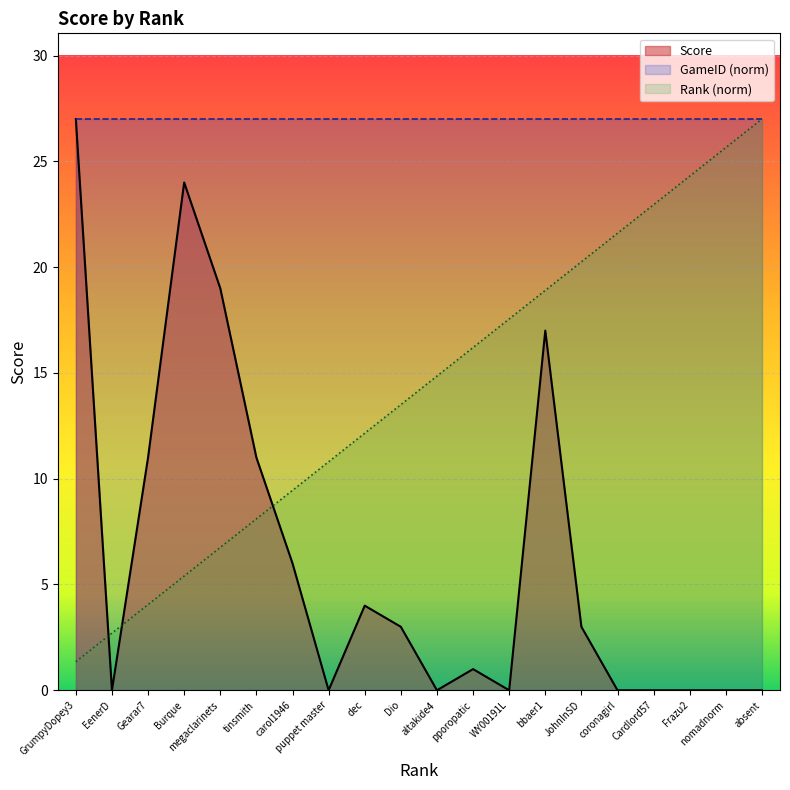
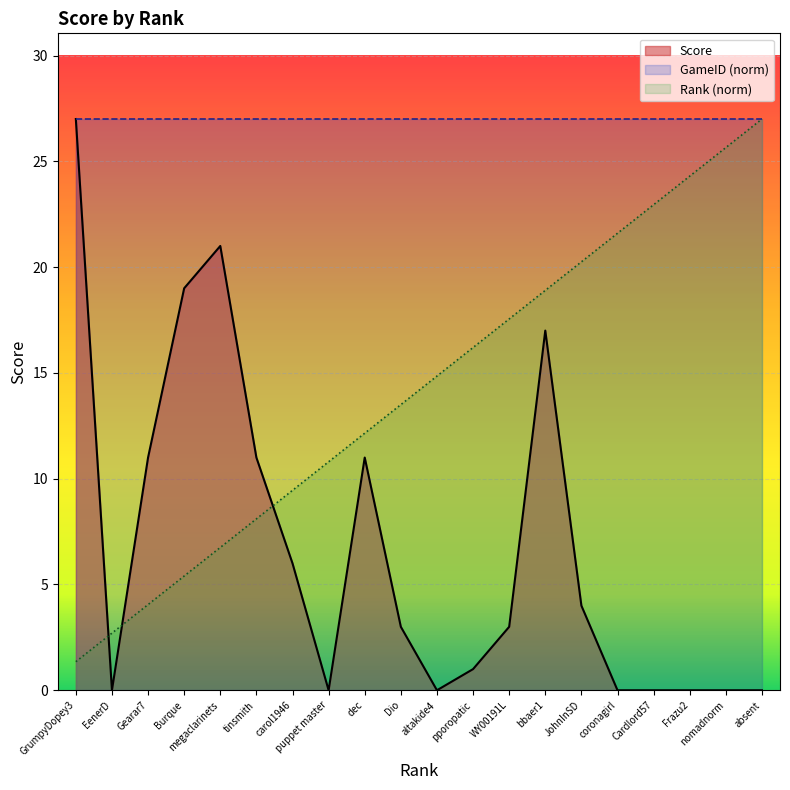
  {
    "Score": {
      "EenerD": 0,
      "Gearar7": 11,
-     "Burque": 24,
-     "megaclarinets": 19,
+     "Burque": 19,
+     "megaclarinets": 21,
      "tinsmith": 11,
      "carol1946": 6,
      "puppet master": 0,
-     "dec": 4,
+     "dec": 11,
      "Dio": 3,
      "altakide4": 0,
      "pporopatic": 1,
-     "WY00191L": 0,
+     "WY00191L": 3,
      "bbaer1": 17,
-     "JohnInSD": 3,
+     "JohnInSD": 4,
      "coronagirl": 0,
      "Cardlord57": 0,
      "Frazu2": 0,
      "nomadnorm": 0,
      "absent": 0
    }
  }
